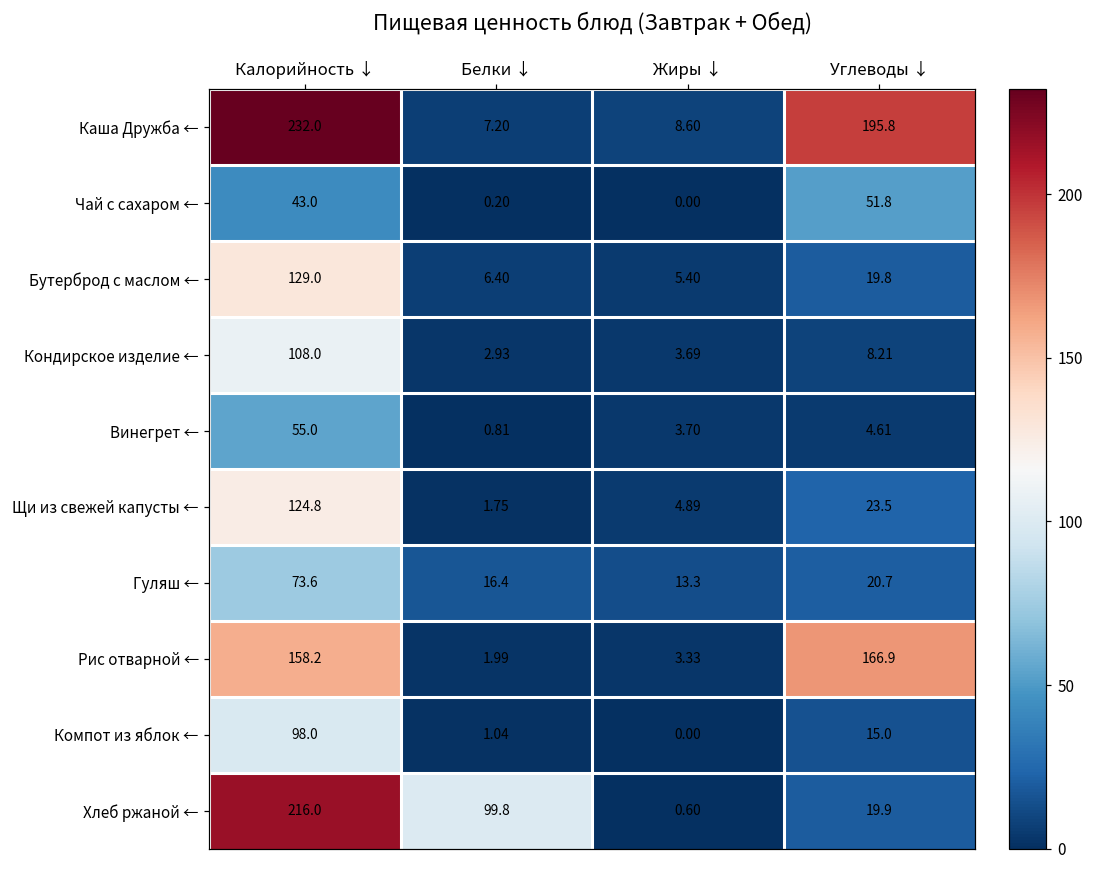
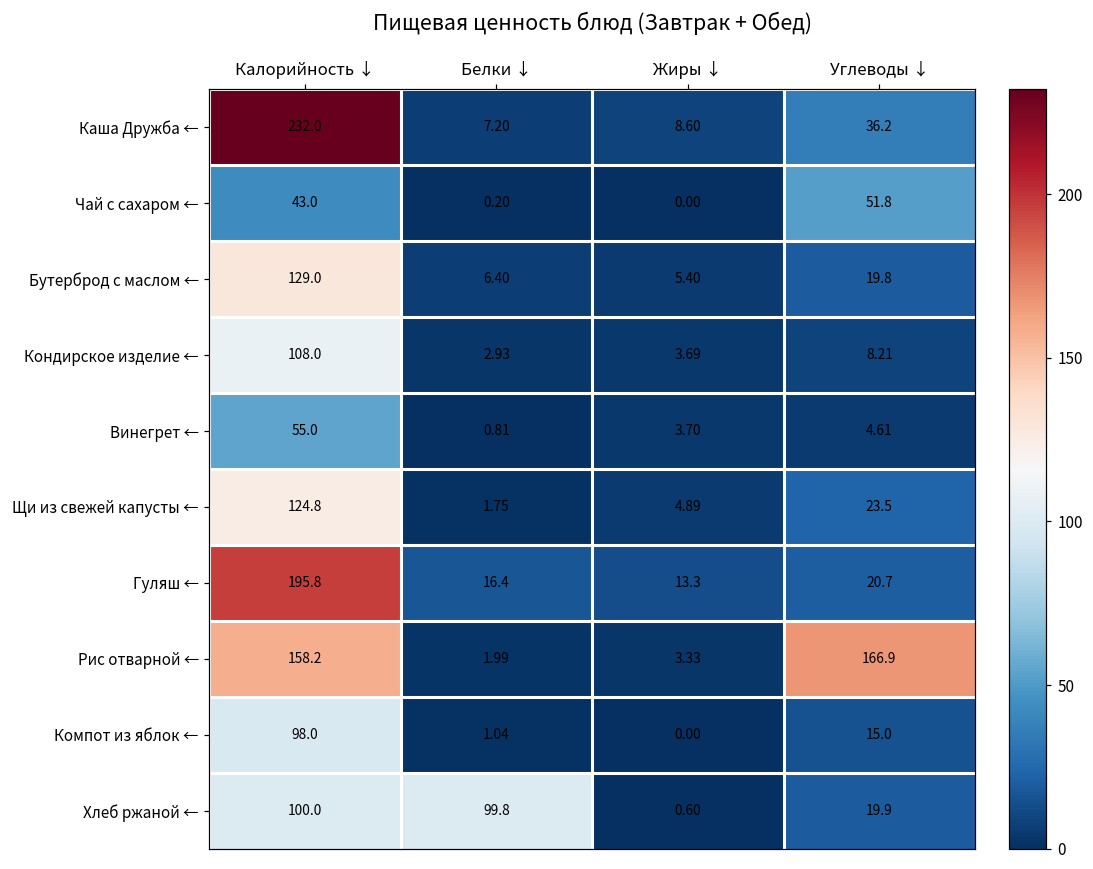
  {
    "Каша Дружба ←": {
      "Калорийность ↓": 232.0,
      "Белки ↓": 7.20,
      "Жиры ↓": 8.60,
-     "Углеводы ↓": 195.8
+     "Углеводы ↓": 36.2
    },
    "Чай с сахаром ←": {
      "Калорийность ↓": 43.0,
      "Белки ↓": 0.20,
      "Жиры ↓": 0.00,
      "Углеводы ↓": 51.8
    },
    "Бутерброд с маслом ←": {
      "Калорийность ↓": 129.0,
      "Белки ↓": 6.40,
      "Жиры ↓": 5.40,
      "Углеводы ↓": 19.8
    },
    "Кондирское изделие ←": {
      "Калорийность ↓": 108.0,
      "Белки ↓": 2.93,
      "Жиры ↓": 3.69,
      "Углеводы ↓": 8.21
    },
    "Винегрет ←": {
      "Калорийность ↓": 55.0,
      "Белки ↓": 0.81,
      "Жиры ↓": 3.70,
      "Углеводы ↓": 4.61
    },
    "Щи из свежей капусты ←": {
      "Калорийность ↓": 124.8,
      "Белки ↓": 1.75,
      "Жиры ↓": 4.89,
      "Углеводы ↓": 23.5
    },
    "Гуляш ←": {
-     "Калорийность ↓": 73.6,
+     "Калорийность ↓": 195.8,
      "Белки ↓": 16.4,
      "Жиры ↓": 13.3,
      "Углеводы ↓": 20.7
    },
    "Рис отварной ←": {
      "Калорийность ↓": 158.2,
      "Белки ↓": 1.99,
      "Жиры ↓": 3.33,
      "Углеводы ↓": 166.9
    },
    "Компот из яблок ←": {
      "Калорийность ↓": 98.0,
      "Белки ↓": 1.04,
      "Жиры ↓": 0.00,
      "Углеводы ↓": 15.0
    },
    "Хлеб ржаной ←": {
-     "Калорийность ↓": 216.0,
+     "Калорийность ↓": 100.0,
      "Белки ↓": 99.8,
      "Жиры ↓": 0.60,
      "Углеводы ↓": 19.9
    }
  }
